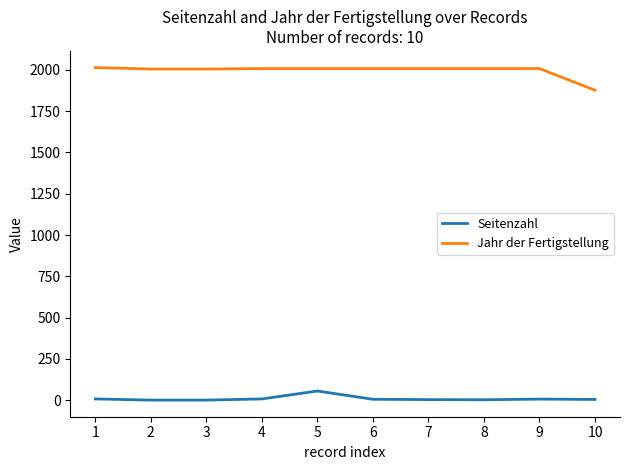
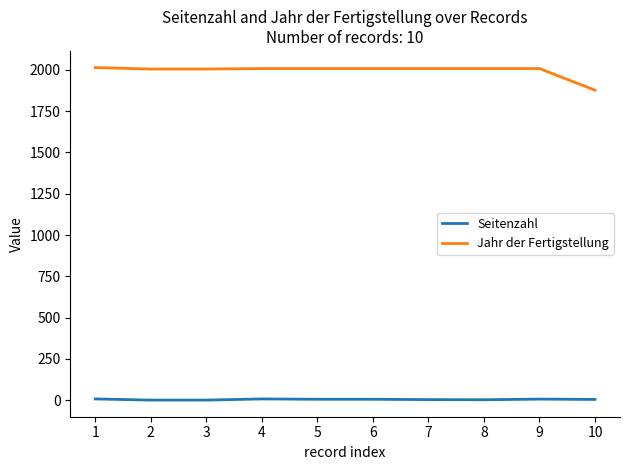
  {
    "Seitenzahl": {
      "1": 10,
      "2": 0,
      "3": 0,
      "4": 10,
-     "5": 60,
+     "5": 10,
      "6": 10,
      "7": 0,
      "8": 0,
      "9": 10,
      "10": 10
    },
    "Jahr der Fertigstellung": {
      "1": 2010,
      "2": 2010,
      "3": 2010,
      "4": 2010,
      "5": 2010,
      "6": 2010,
      "7": 2010,
      "8": 2010,
      "9": 2010,
      "10": 1880
    }
  }
